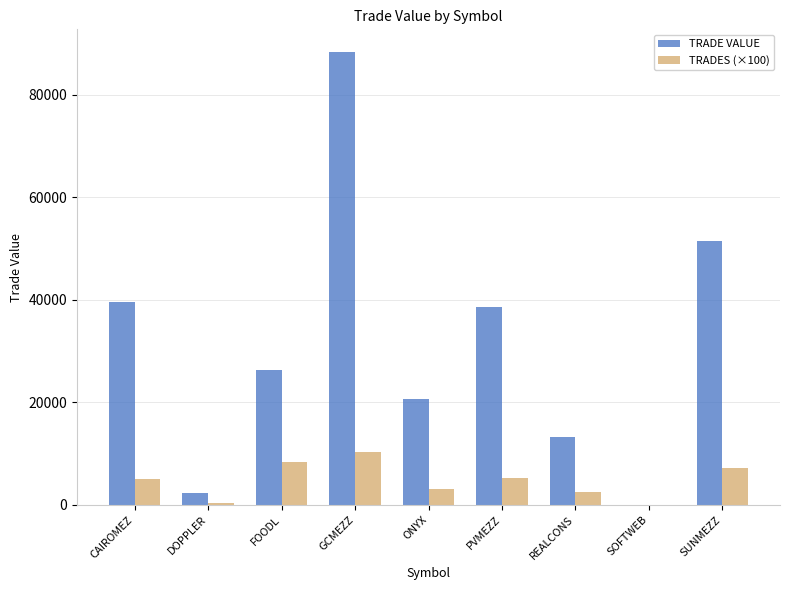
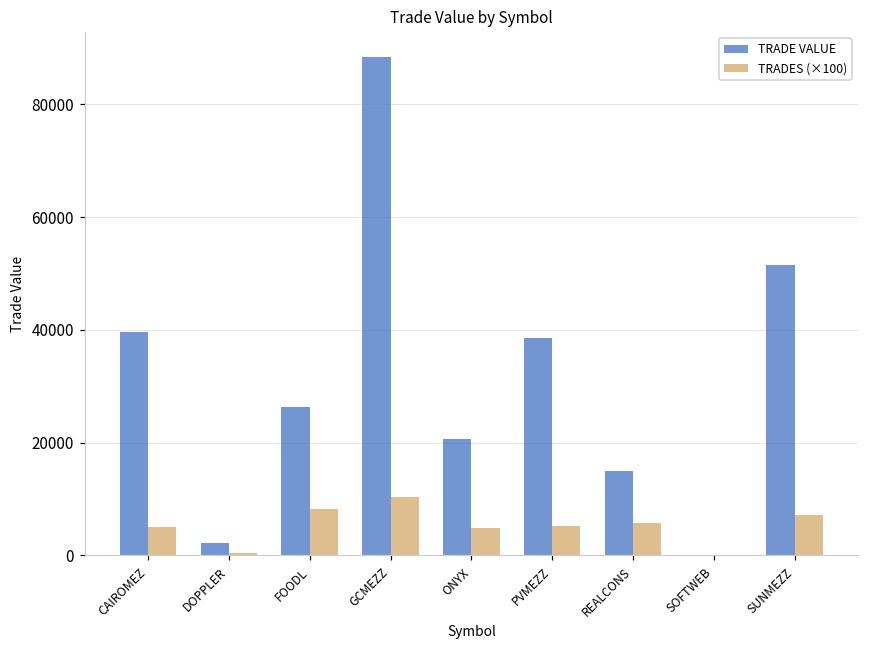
  {
    "TRADE VALUE": {
      "CAIROMEZ": 40000,
      "DOPPLER": 2000,
      "FOODL": 26000,
      "GCMEZZ": 88000,
      "ONYX": 21000,
      "PVMEZZ": 39000,
-     "REALCONS": 13000,
+     "REALCONS": 15000,
      "SOFTWEB": 0,
      "SUNMEZZ": 51000
    },
    "TRADES (×100)": {
      "CAIROMEZ": 5000,
      "FOODL": 8000,
      "GCMEZZ": 10000,
-     "ONYX": 3000,
+     "ONYX": 5000,
      "PVMEZZ": 5000,
-     "REALCONS": 3000,
+     "REALCONS": 6000,
      "SOFTWEB": 0,
      "SUNMEZZ": 7000
    }
  }
